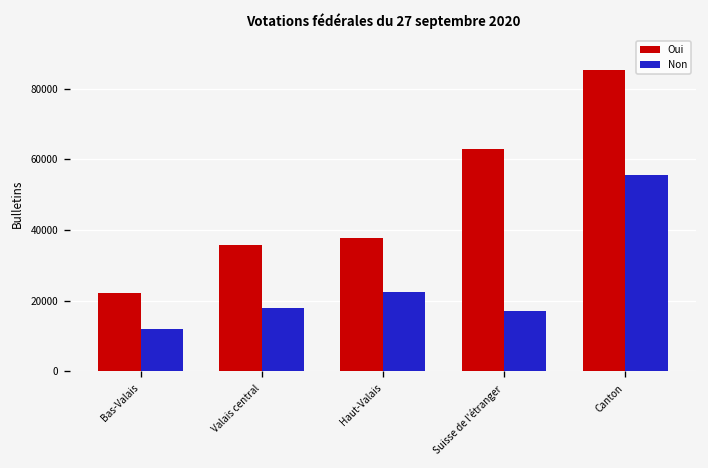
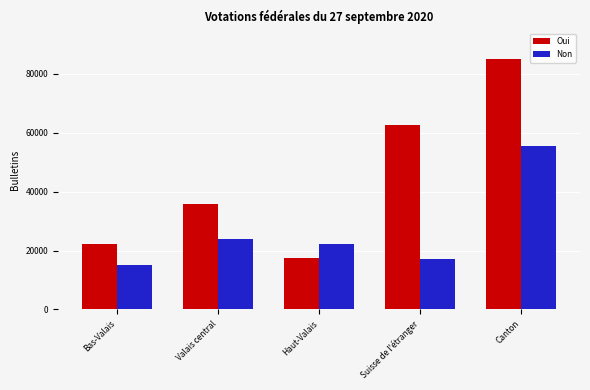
  {
    "Oui": {
      "Bas-Valais": 22000,
      "Valais central": 36000,
-     "Haut-Valais": 38000,
+     "Haut-Valais": 17000,
      "Suisse de l'étranger": 63000,
      "Canton": 85000
    },
    "Non": {
-     "Bas-Valais": 12000,
-     "Valais central": 18000,
+     "Bas-Valais": 15000,
+     "Valais central": 24000,
      "Haut-Valais": 22000,
      "Suisse de l'étranger": 17000,
      "Canton": 56000
    }
  }
